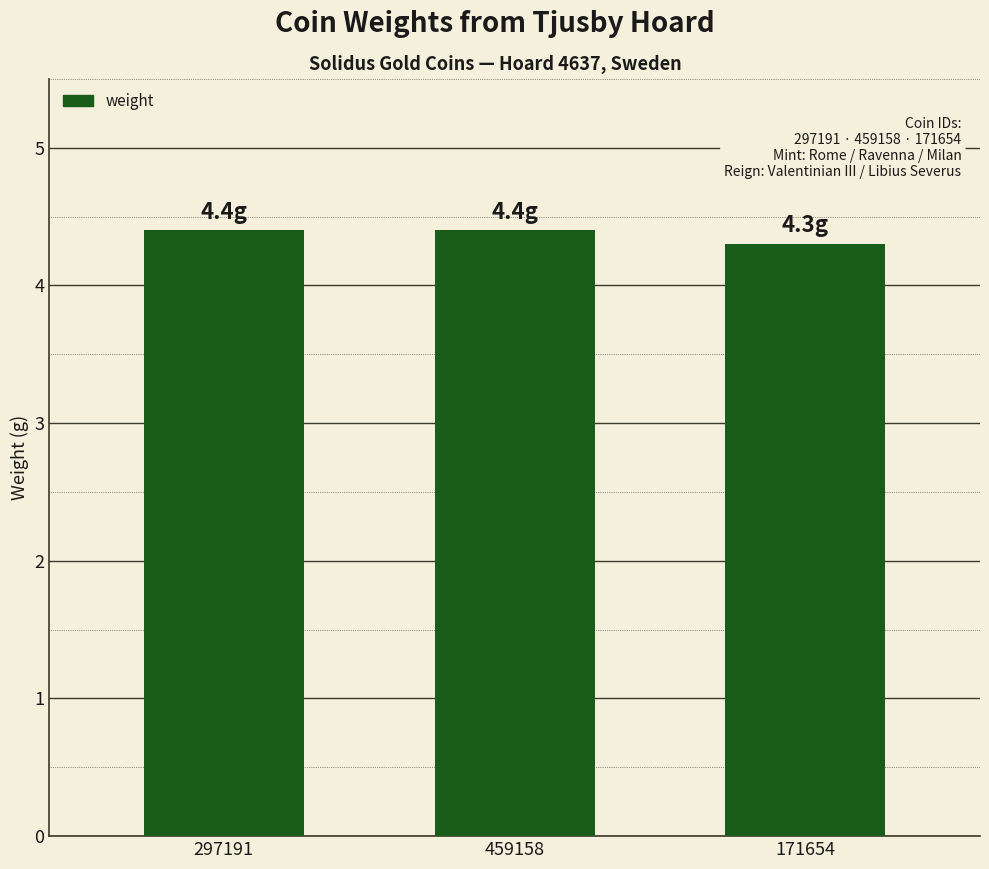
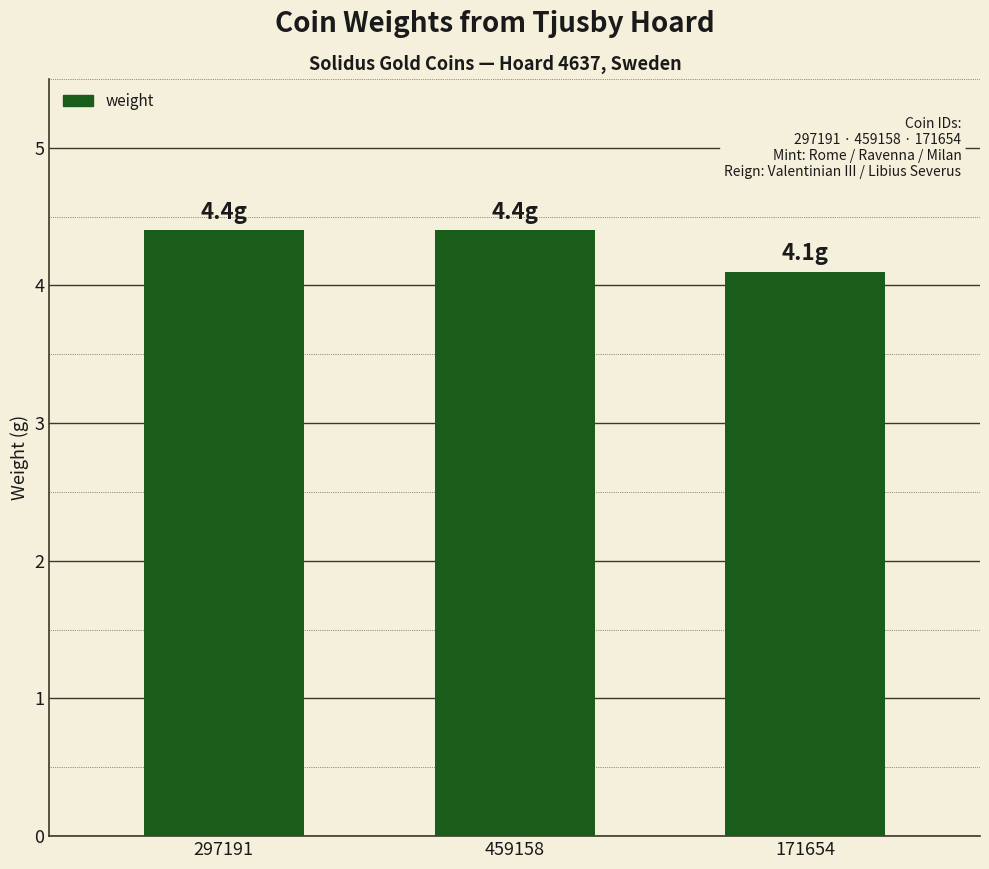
  {
    "297191": "4.4g",
    "459158": "4.4g",
-   "171654": "4.3g"
+   "171654": "4.1g"
  }
